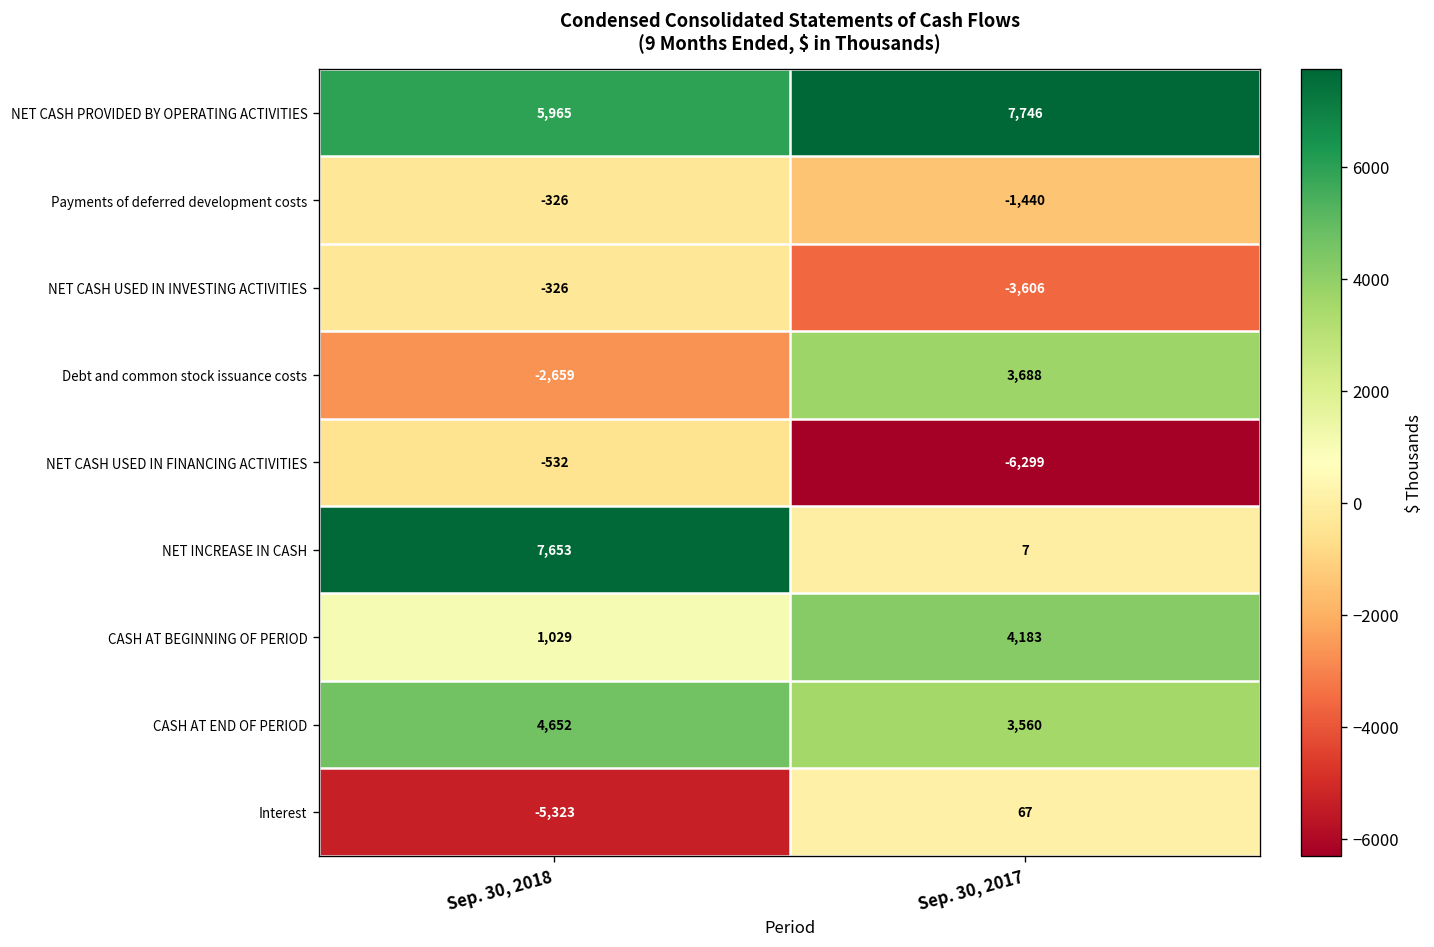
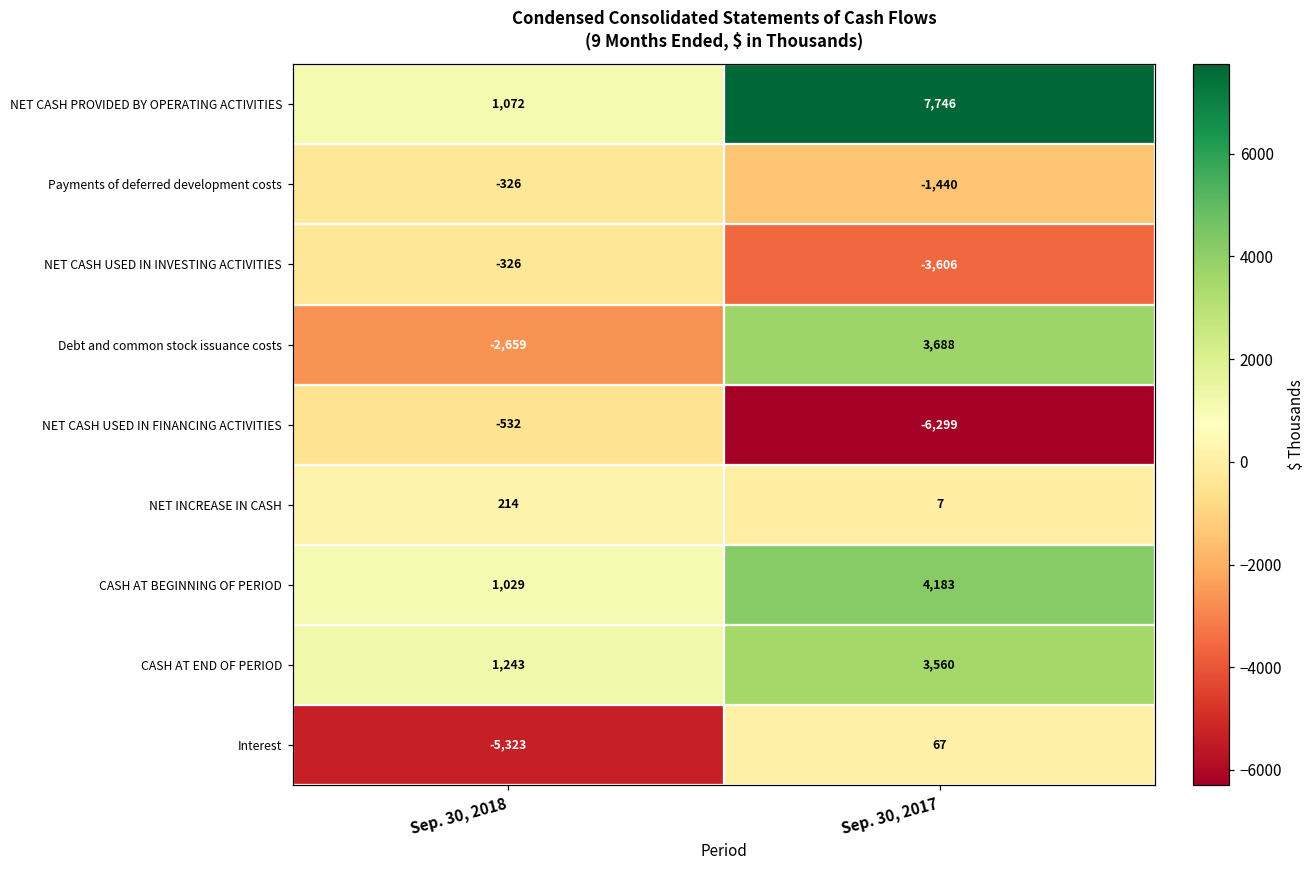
  {
    "NET CASH PROVIDED BY OPERATING ACTIVITIES": {
-     "Sep. 30, 2018": "5,965",
+     "Sep. 30, 2018": "1,072",
      "Sep. 30, 2017": "7,746"
    },
    "Payments of deferred development costs": {
      "Sep. 30, 2018": "-326",
      "Sep. 30, 2017": "-1,440"
    },
    "NET CASH USED IN INVESTING ACTIVITIES": {
      "Sep. 30, 2018": "-326",
      "Sep. 30, 2017": "-3,606"
    },
    "Debt and common stock issuance costs": {
      "Sep. 30, 2018": "-2,659",
      "Sep. 30, 2017": "3,688"
    },
    "NET CASH USED IN FINANCING ACTIVITIES": {
      "Sep. 30, 2018": "-532",
      "Sep. 30, 2017": "-6,299"
    },
    "NET INCREASE IN CASH": {
-     "Sep. 30, 2018": "7,653",
+     "Sep. 30, 2018": "214",
      "Sep. 30, 2017": "7"
    },
    "CASH AT BEGINNING OF PERIOD": {
      "Sep. 30, 2018": "1,029",
      "Sep. 30, 2017": "4,183"
    },
    "CASH AT END OF PERIOD": {
-     "Sep. 30, 2018": "4,652",
+     "Sep. 30, 2018": "1,243",
      "Sep. 30, 2017": "3,560"
    },
    "Interest": {
      "Sep. 30, 2018": "-5,323",
      "Sep. 30, 2017": "67"
    }
  }
